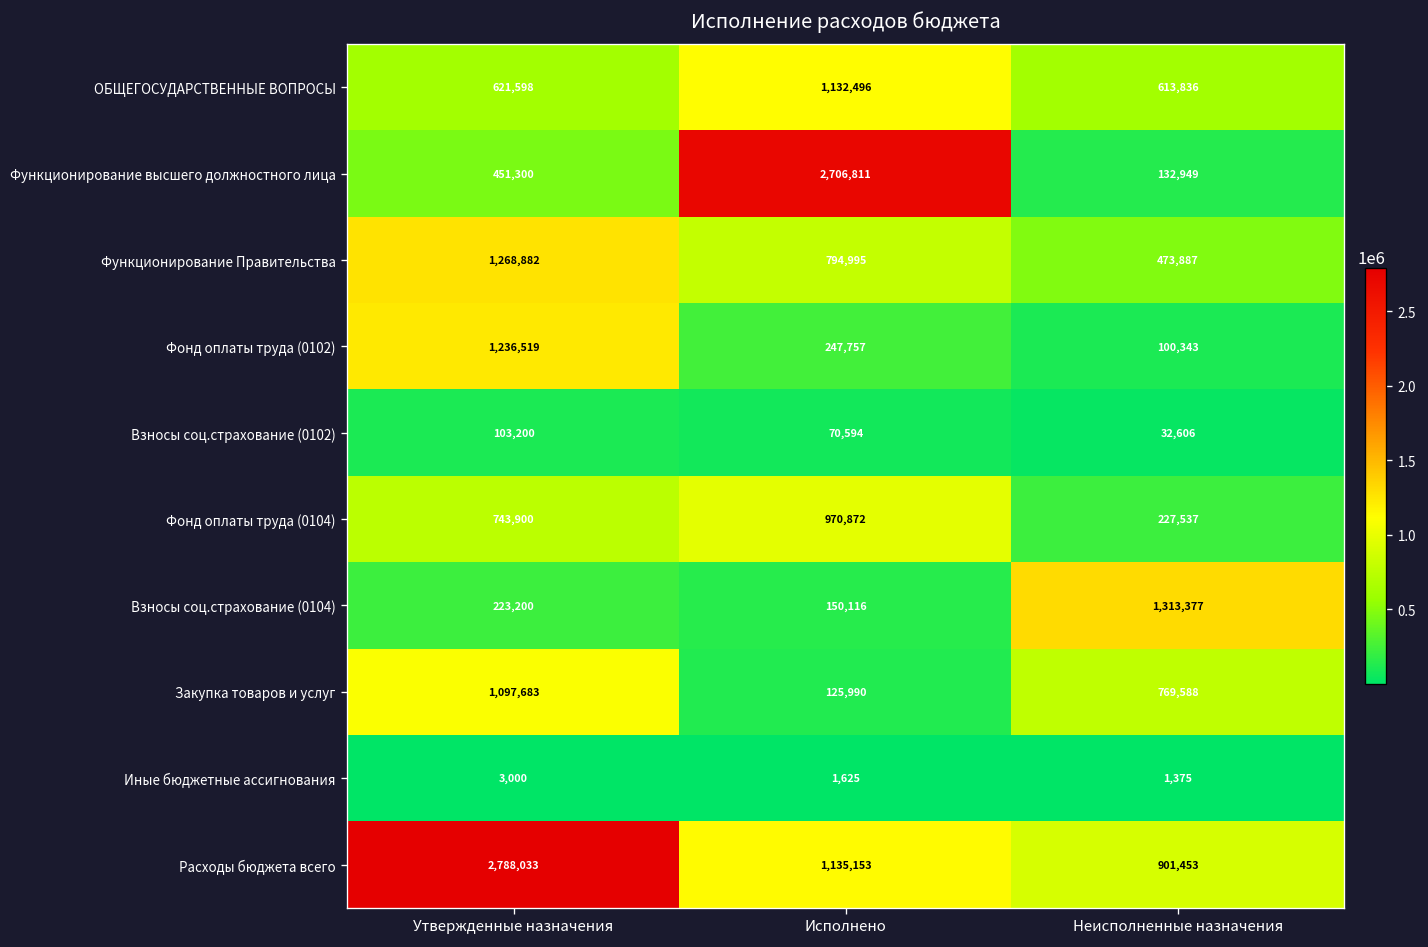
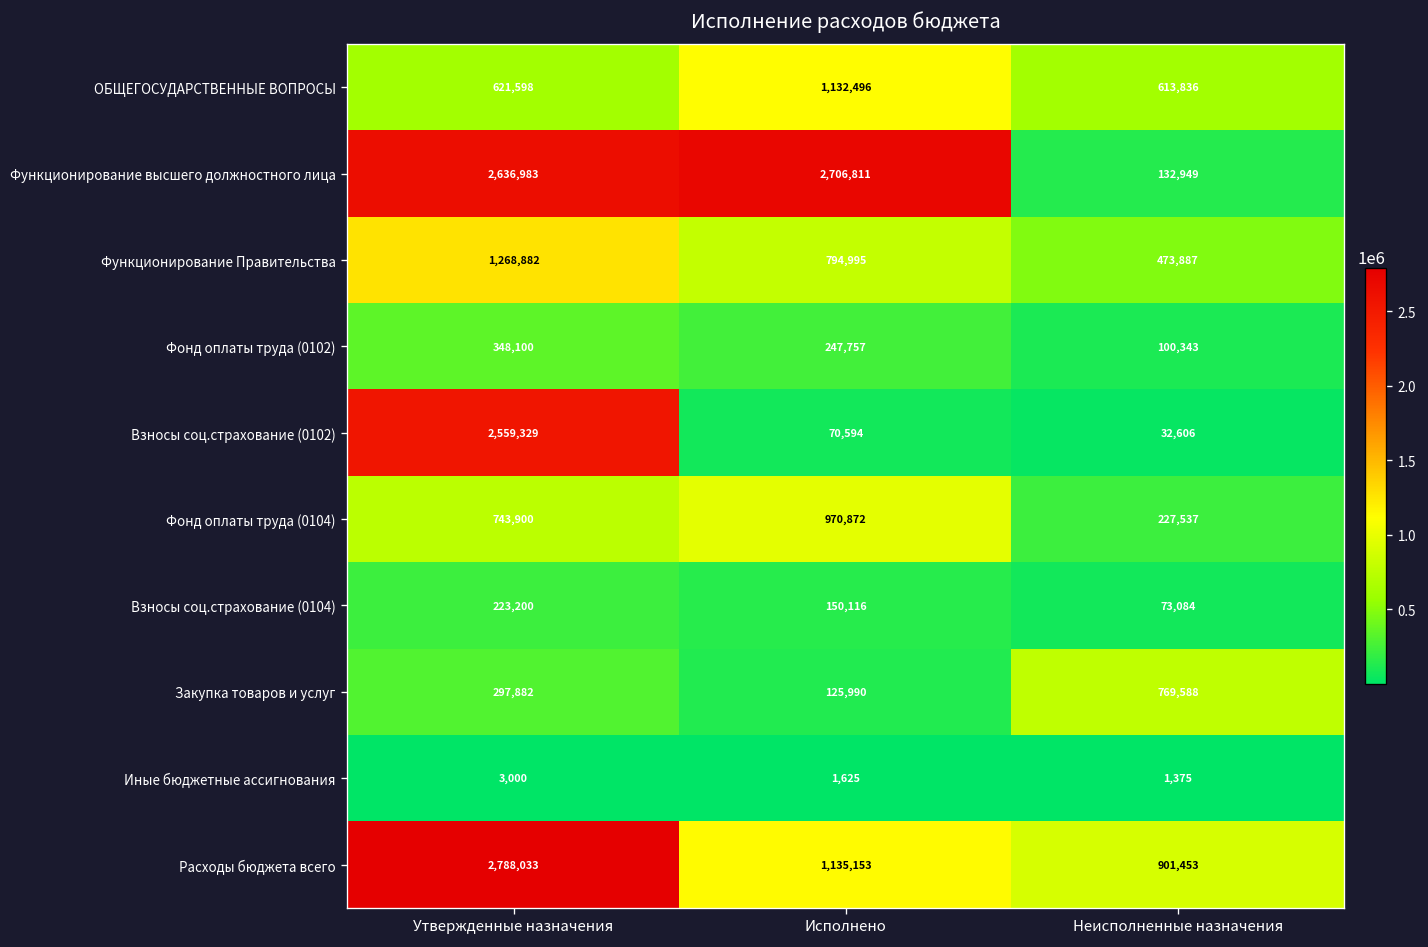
  {
    "ОБЩЕГОСУДАРСТВЕННЫЕ ВОПРОСЫ": {
      "Утвержденные назначения": "621,598",
      "Исполнено": "1,132,496",
      "Неисполненные назначения": "613,836"
    },
    "Функционирование высшего должностного лица": {
-     "Утвержденные назначения": "451,300",
+     "Утвержденные назначения": "2,636,983",
      "Исполнено": "2,706,811",
      "Неисполненные назначения": "132,949"
    },
    "Функционирование Правительства": {
      "Утвержденные назначения": "1,268,882",
      "Исполнено": "794,995",
      "Неисполненные назначения": "473,887"
    },
    "Фонд оплаты труда (0102)": {
-     "Утвержденные назначения": "1,236,519",
+     "Утвержденные назначения": "348,100",
      "Исполнено": "247,757",
      "Неисполненные назначения": "100,343"
    },
    "Взносы соц.страхование (0102)": {
-     "Утвержденные назначения": "103,200",
+     "Утвержденные назначения": "2,559,329",
      "Исполнено": "70,594",
      "Неисполненные назначения": "32,606"
    },
    "Фонд оплаты труда (0104)": {
      "Утвержденные назначения": "743,900",
      "Исполнено": "970,872",
      "Неисполненные назначения": "227,537"
    },
    "Взносы соц.страхование (0104)": {
      "Утвержденные назначения": "223,200",
      "Исполнено": "150,116",
-     "Неисполненные назначения": "1,313,377"
+     "Неисполненные назначения": "73,084"
    },
    "Закупка товаров и услуг": {
-     "Утвержденные назначения": "1,097,683",
+     "Утвержденные назначения": "297,882",
      "Исполнено": "125,990",
      "Неисполненные назначения": "769,588"
    },
    "Иные бюджетные ассигнования": {
      "Утвержденные назначения": "3,000",
      "Исполнено": "1,625",
      "Неисполненные назначения": "1,375"
    },
    "Расходы бюджета всего": {
      "Утвержденные назначения": "2,788,033",
      "Исполнено": "1,135,153",
      "Неисполненные назначения": "901,453"
    }
  }
